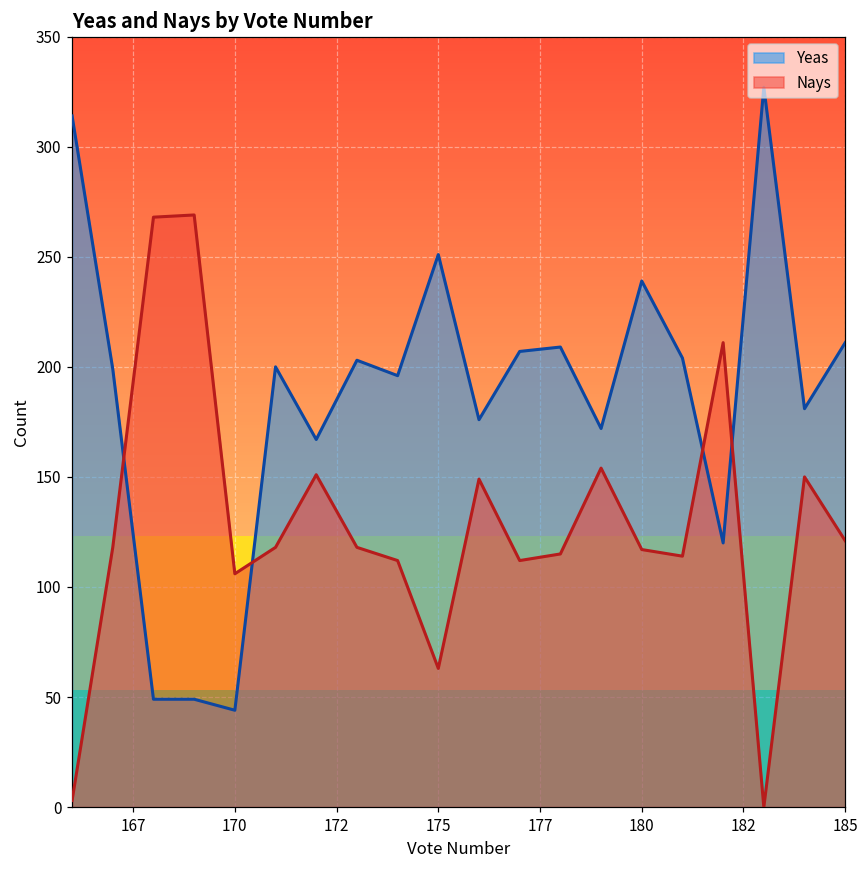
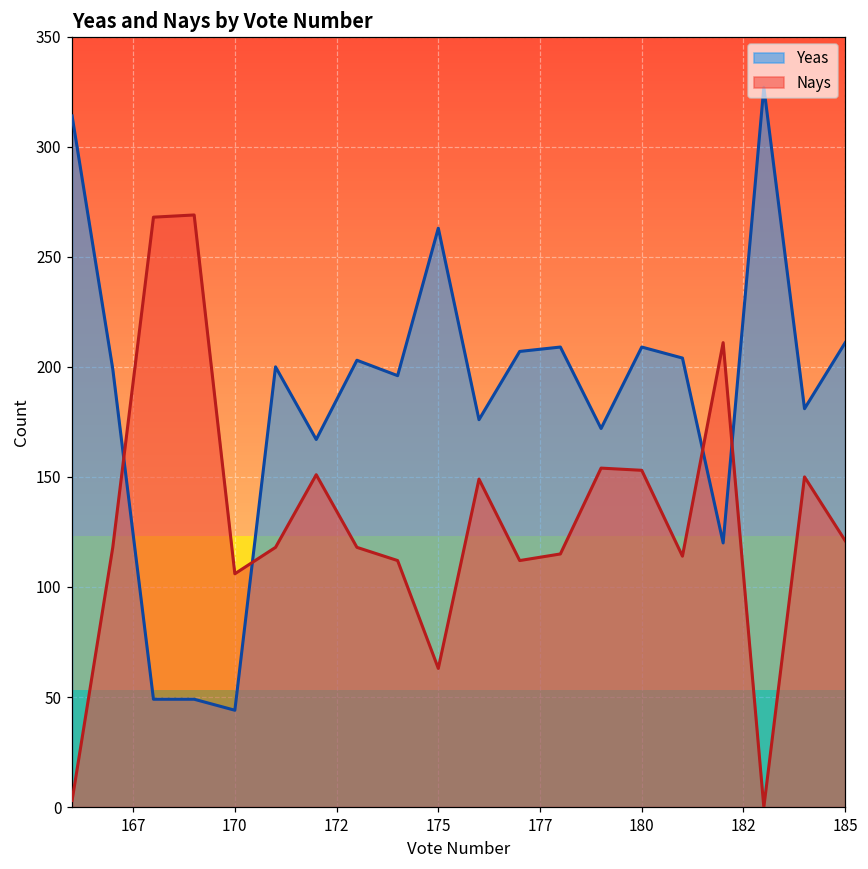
  {
    "Yeas": {
      "170": 44,
-     "175": 251,
-     "180": 239,
+     "175": 263,
+     "180": 209,
      "185": 211
    },
    "Nays": {
      "170": 106,
      "175": 63,
-     "180": 117,
+     "180": 153,
      "185": 121
    }
  }
